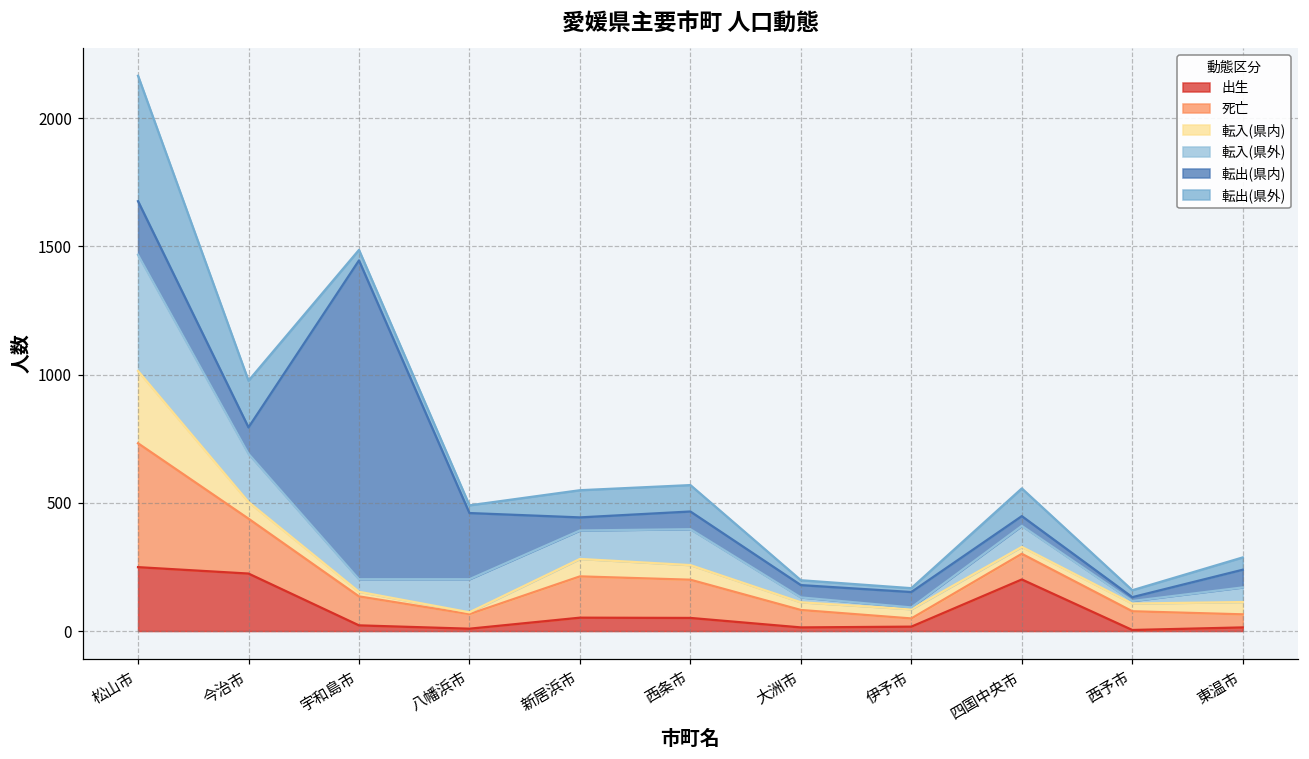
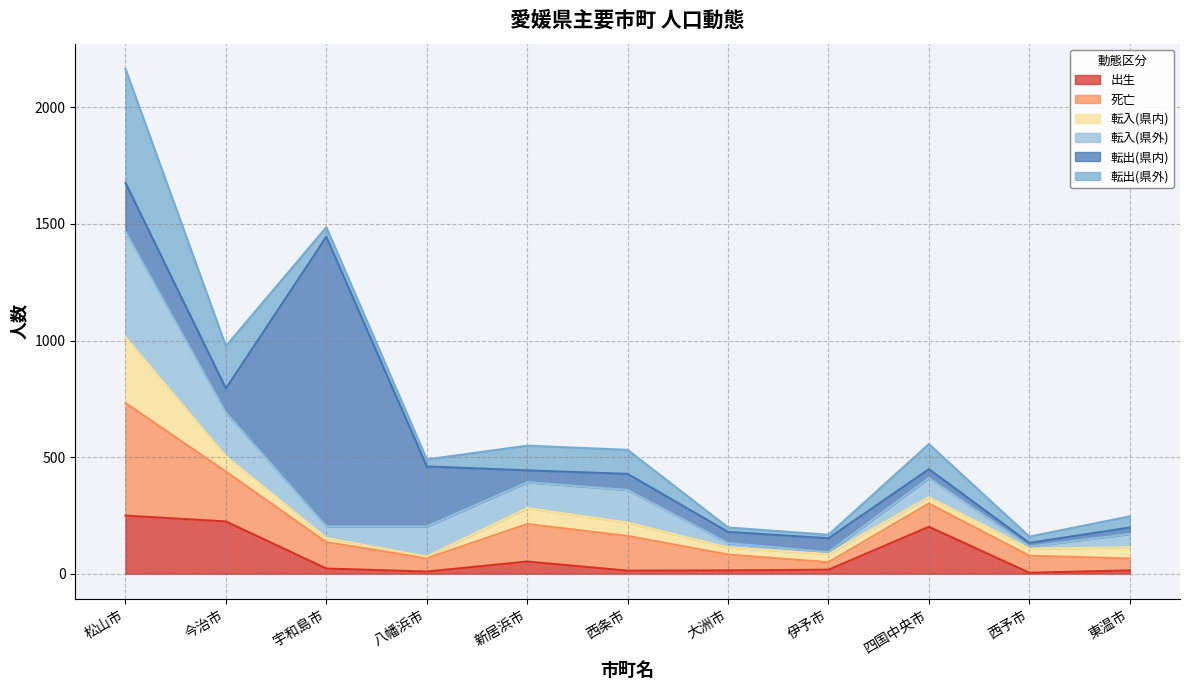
  {
    "出生": {
      "松山市": 250,
      "今治市": 220,
      "宇和島市": 20,
      "八幡浜市": 10,
      "新居浜市": 50,
-     "西条市": 50,
+     "西条市": 10,
      "大洲市": 10,
      "伊予市": 20,
      "四国中央市": 200,
      "西予市": 0,
      "東温市": 10
    },
    "死亡": {
      "松山市": 480,
      "今治市": 210,
      "宇和島市": 110,
      "新居浜市": 160,
      "西条市": 150,
      "大洲市": 70,
      "伊予市": 30,
      "四国中央市": 100,
      "西予市": 70,
      "東温市": 50
    },
    "転入(県内)": {
      "松山市": 280,
      "今治市": 70,
      "宇和島市": 20,
      "新居浜市": 70,
      "西条市": 60,
      "大洲市": 30,
      "四国中央市": 30,
      "東温市": 50
    },
    "転出(県内)": {
      "松山市": 210,
      "今治市": 100,
      "宇和島市": 1240,
      "八幡浜市": 260,
      "新居浜市": 50,
      "西条市": 70,
      "大洲市": 50,
      "伊予市": 60,
      "四国中央市": 40,
      "西予市": 20,
-     "東温市": 70
+     "東温市": 30
    }
  }
